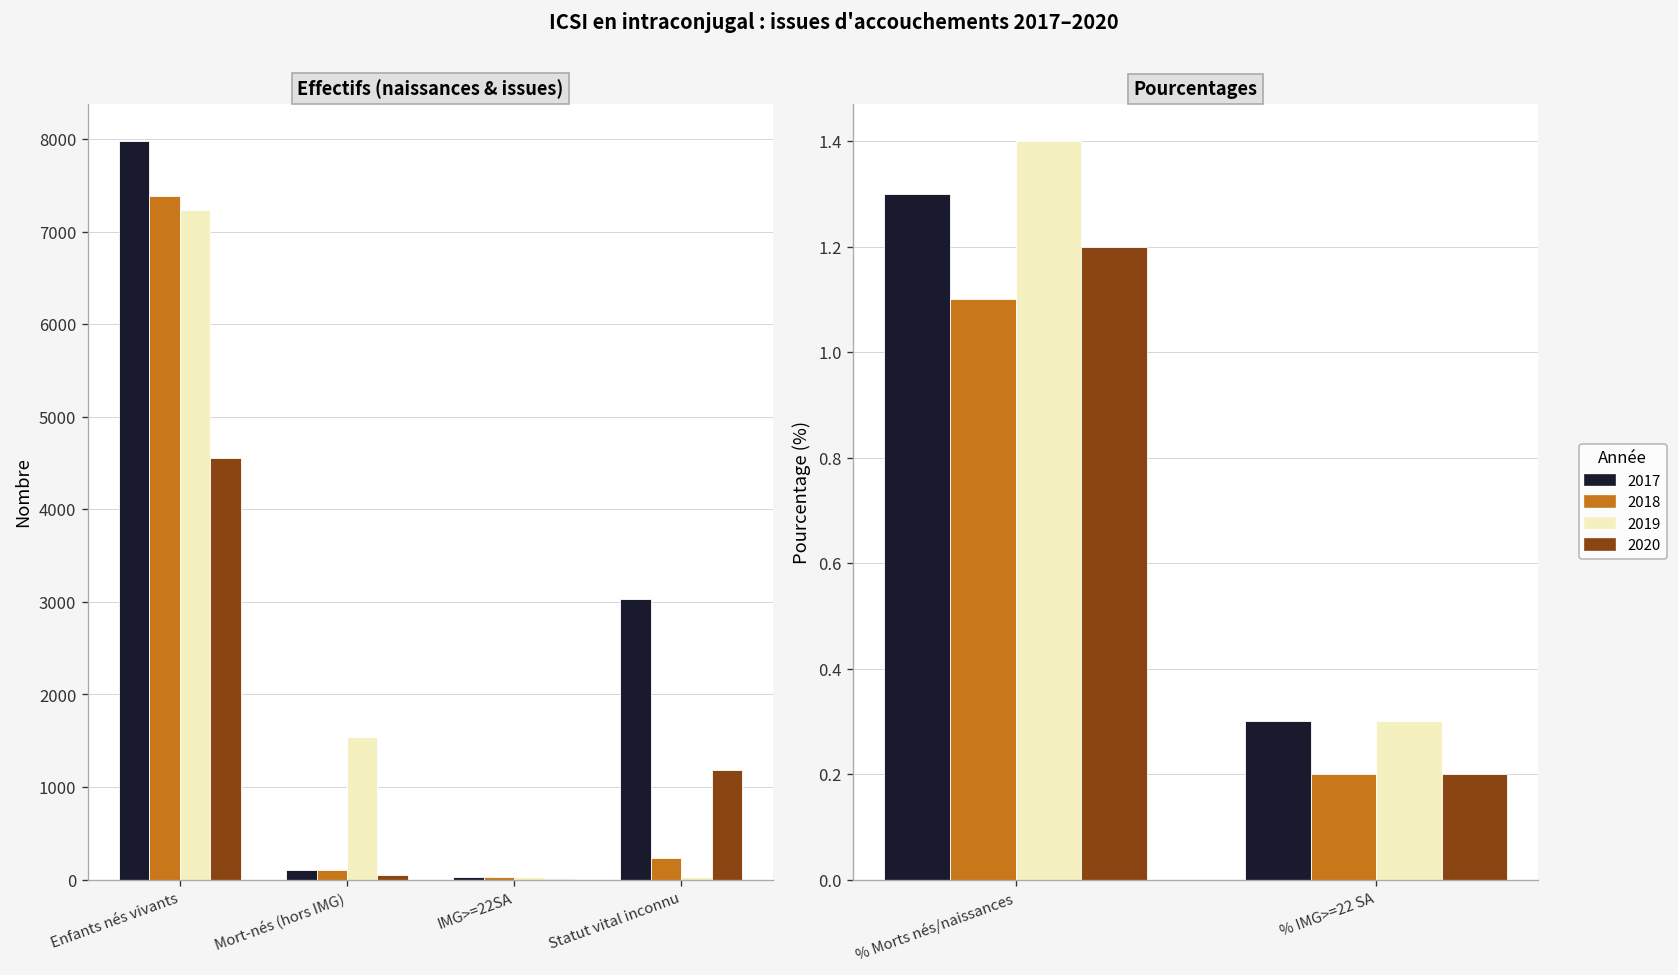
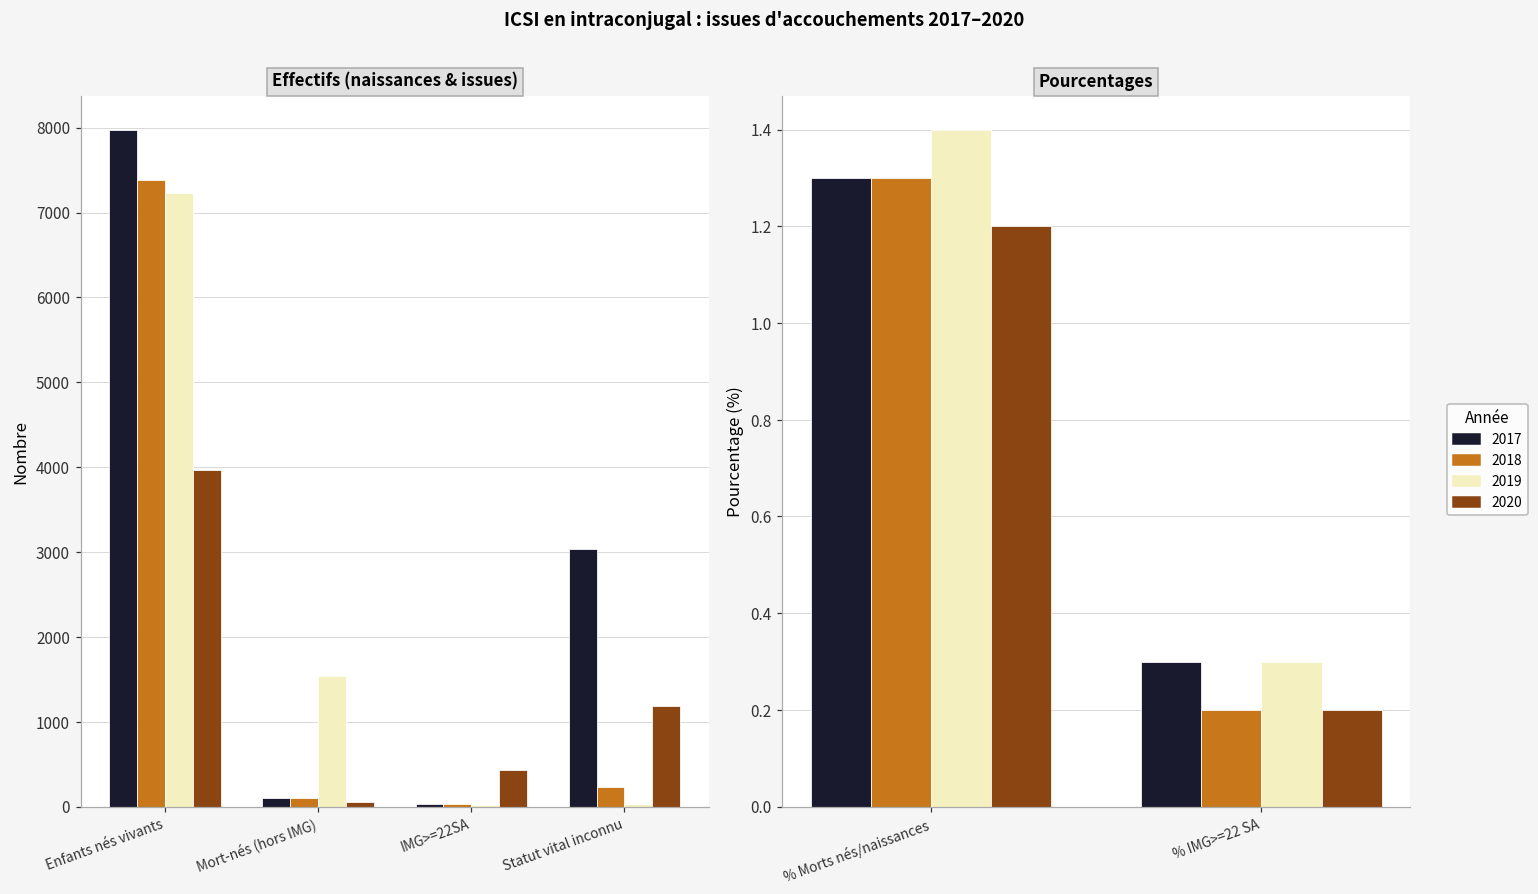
  {
    "Effectifs (naissances & issues)": {
      "2017": {
        "Enfants nés vivants": 8000,
        "Mort-nés (hors IMG)": 100,
        "Statut vital inconnu": 3000
      },
      "2018": {
        "Enfants nés vivants": 7400,
        "Mort-nés (hors IMG)": 100,
        "Statut vital inconnu": 200
      },
      "2019": {
        "Enfants nés vivants": 7200,
        "Mort-nés (hors IMG)": 1500
      },
      "2020": {
-       "Enfants nés vivants": 4600,
+       "Enfants nés vivants": 4000,
        "Mort-nés (hors IMG)": 100,
-       "IMG>=22SA": 0,
+       "IMG>=22SA": 400,
        "Statut vital inconnu": 1200
      }
    },
    "Pourcentages": {
      "2017": {
        "% Morts nés/naissances": 1.3,
        "% IMG>=22 SA": 0.3
      },
      "2018": {
-       "% Morts nés/naissances": 1.1,
+       "% Morts nés/naissances": 1.3,
        "% IMG>=22 SA": 0.2
      },
      "2019": {
        "% Morts nés/naissances": 1.4,
        "% IMG>=22 SA": 0.3
      },
      "2020": {
        "% Morts nés/naissances": 1.2,
        "% IMG>=22 SA": 0.2
      }
    }
  }
